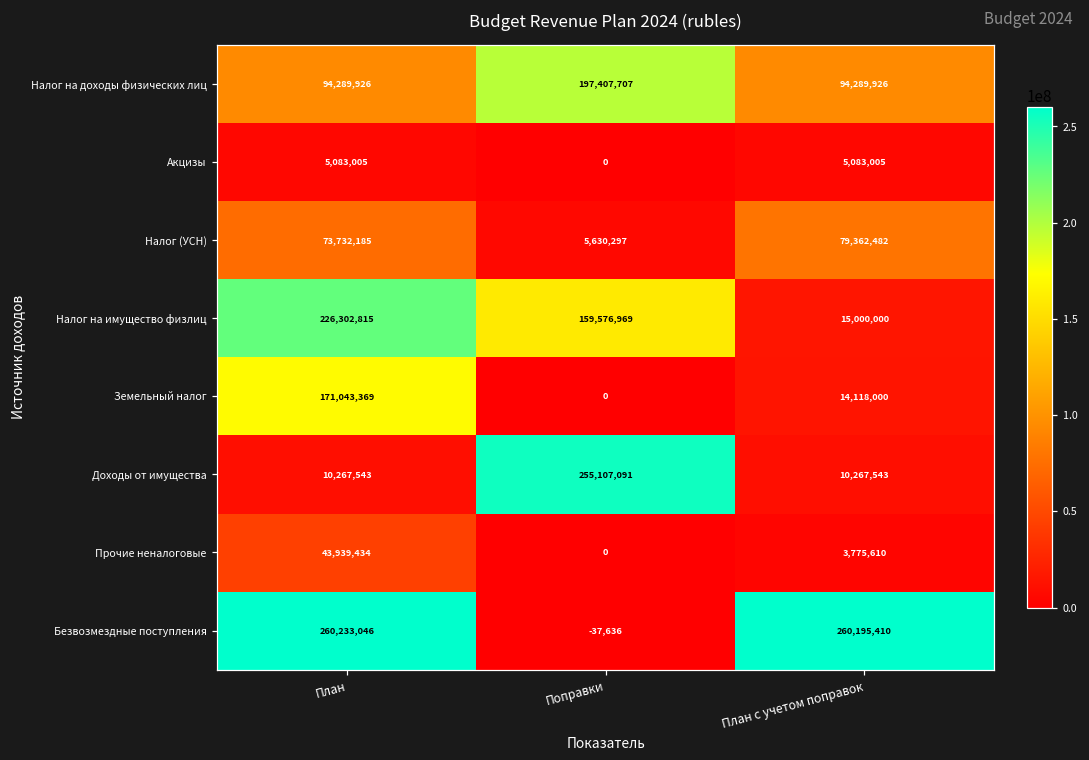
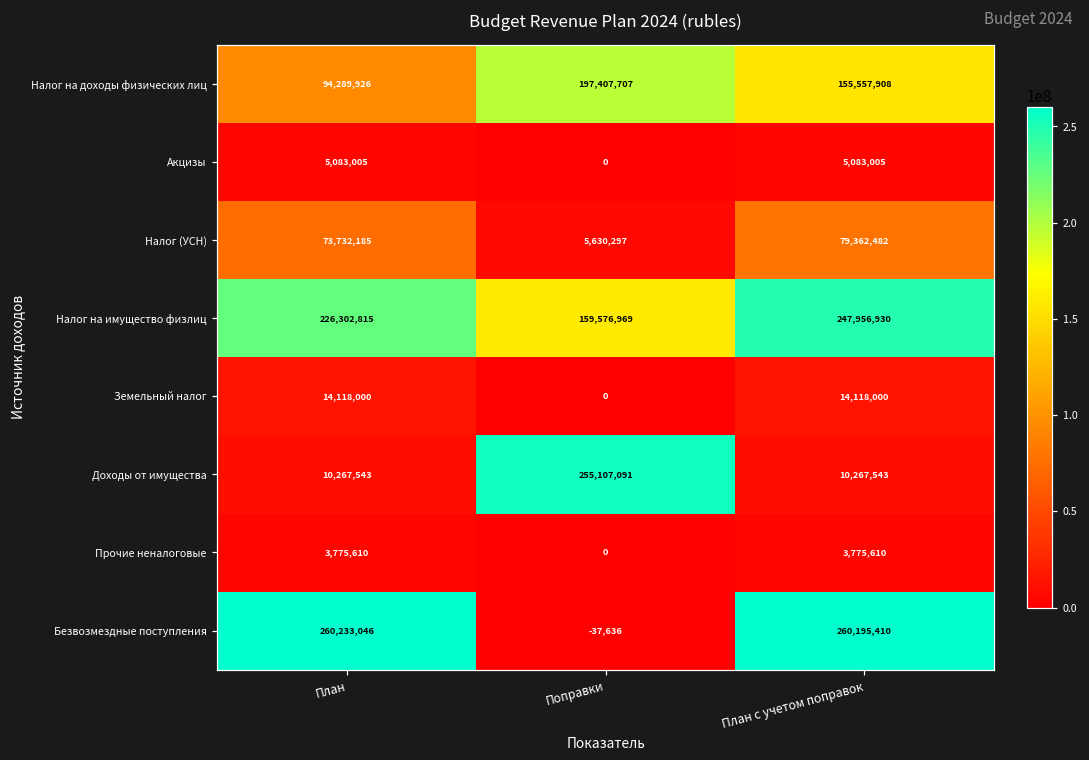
  {
    "Налог на доходы физических лиц": {
      "План": "94,289,926",
      "Поправки": "197,407,707",
-     "План с учетом поправок": "94,289,926"
+     "План с учетом поправок": "155,557,908"
    },
    "Акцизы": {
      "План": "5,083,005",
      "Поправки": "0",
      "План с учетом поправок": "5,083,005"
    },
    "Налог (УСН)": {
      "План": "73,732,185",
      "Поправки": "5,630,297",
      "План с учетом поправок": "79,362,482"
    },
    "Налог на имущество физлиц": {
      "План": "226,302,815",
      "Поправки": "159,576,969",
-     "План с учетом поправок": "15,000,000"
+     "План с учетом поправок": "247,956,930"
    },
    "Земельный налог": {
-     "План": "171,043,369",
+     "План": "14,118,000",
      "Поправки": "0",
      "План с учетом поправок": "14,118,000"
    },
    "Доходы от имущества": {
      "План": "10,267,543",
      "Поправки": "255,107,091",
      "План с учетом поправок": "10,267,543"
    },
    "Прочие неналоговые": {
-     "План": "43,939,434",
+     "План": "3,775,610",
      "Поправки": "0",
      "План с учетом поправок": "3,775,610"
    },
    "Безвозмездные поступления": {
      "План": "260,233,046",
      "Поправки": "-37,636",
      "План с учетом поправок": "260,195,410"
    }
  }
